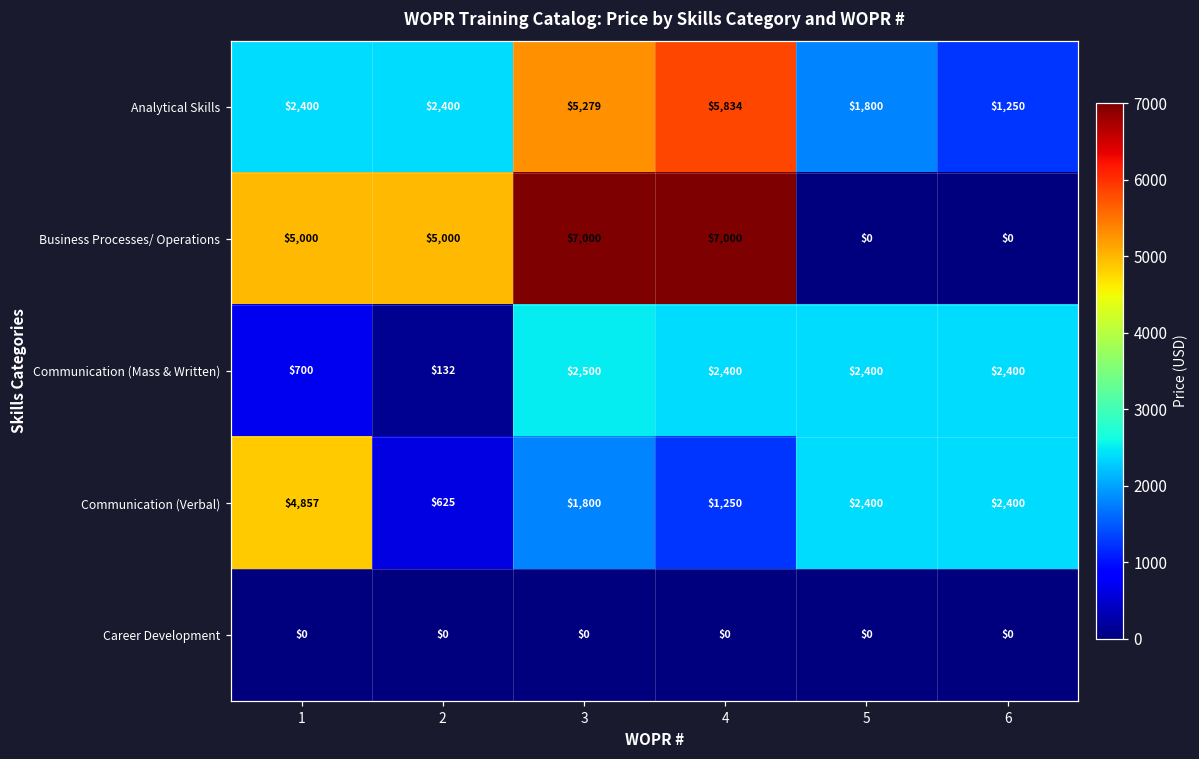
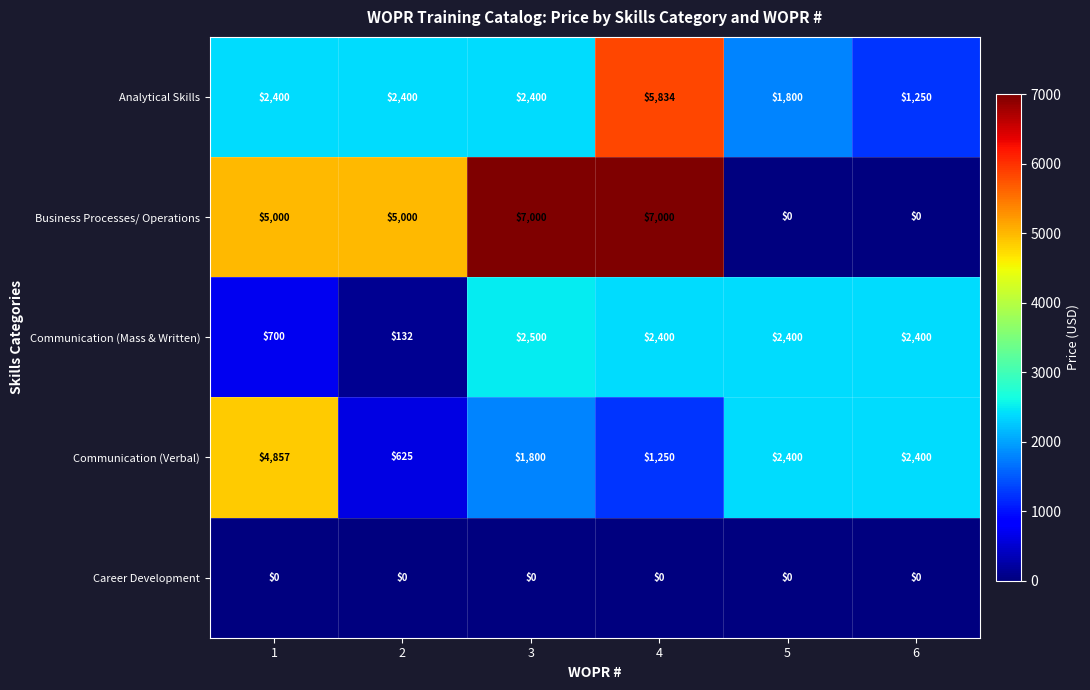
  {
    "Analytical Skills": {
      "1": "$2,400",
      "2": "$2,400",
-     "3": "$5,279",
+     "3": "$2,400",
      "4": "$5,834",
      "5": "$1,800",
      "6": "$1,250"
    },
    "Business Processes/ Operations": {
      "1": "$5,000",
      "2": "$5,000",
      "3": "$7,000",
      "4": "$7,000",
      "5": "$0",
      "6": "$0"
    },
    "Communication (Mass & Written)": {
      "1": "$700",
      "2": "$132",
      "3": "$2,500",
      "4": "$2,400",
      "5": "$2,400",
      "6": "$2,400"
    },
    "Communication (Verbal)": {
      "1": "$4,857",
      "2": "$625",
      "3": "$1,800",
      "4": "$1,250",
      "5": "$2,400",
      "6": "$2,400"
    },
    "Career Development": {
      "1": "$0",
      "2": "$0",
      "3": "$0",
      "4": "$0",
      "5": "$0",
      "6": "$0"
    }
  }
